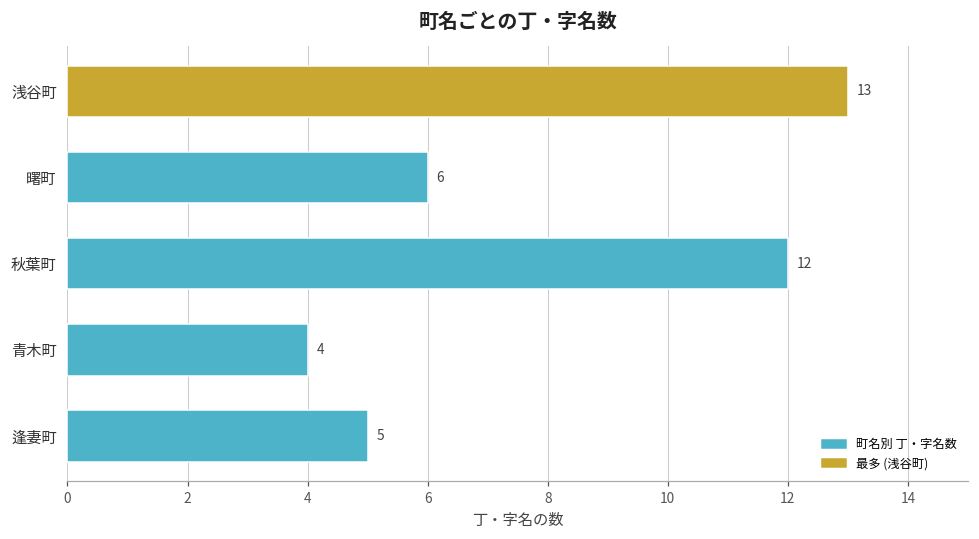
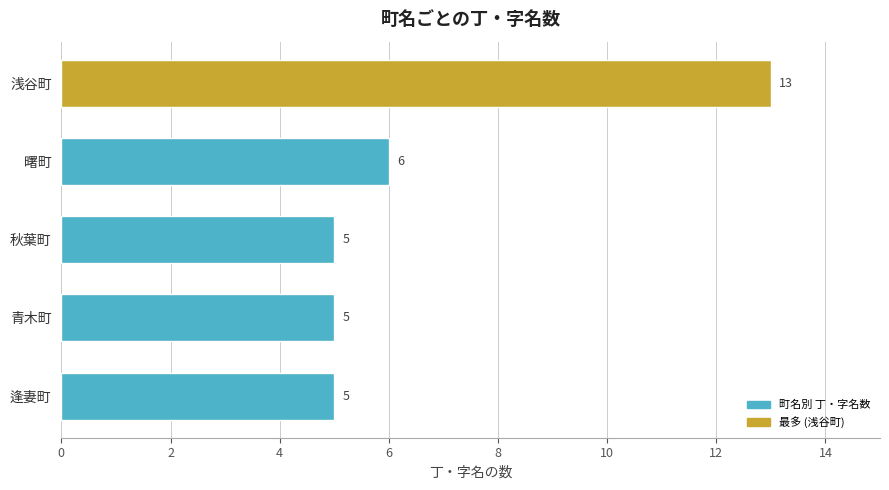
  {
    "浅谷町": 13,
    "曙町": 6,
-   "秋葉町": 12,
-   "青木町": 4,
+   "秋葉町": 5,
+   "青木町": 5,
    "逢妻町": 5
  }
